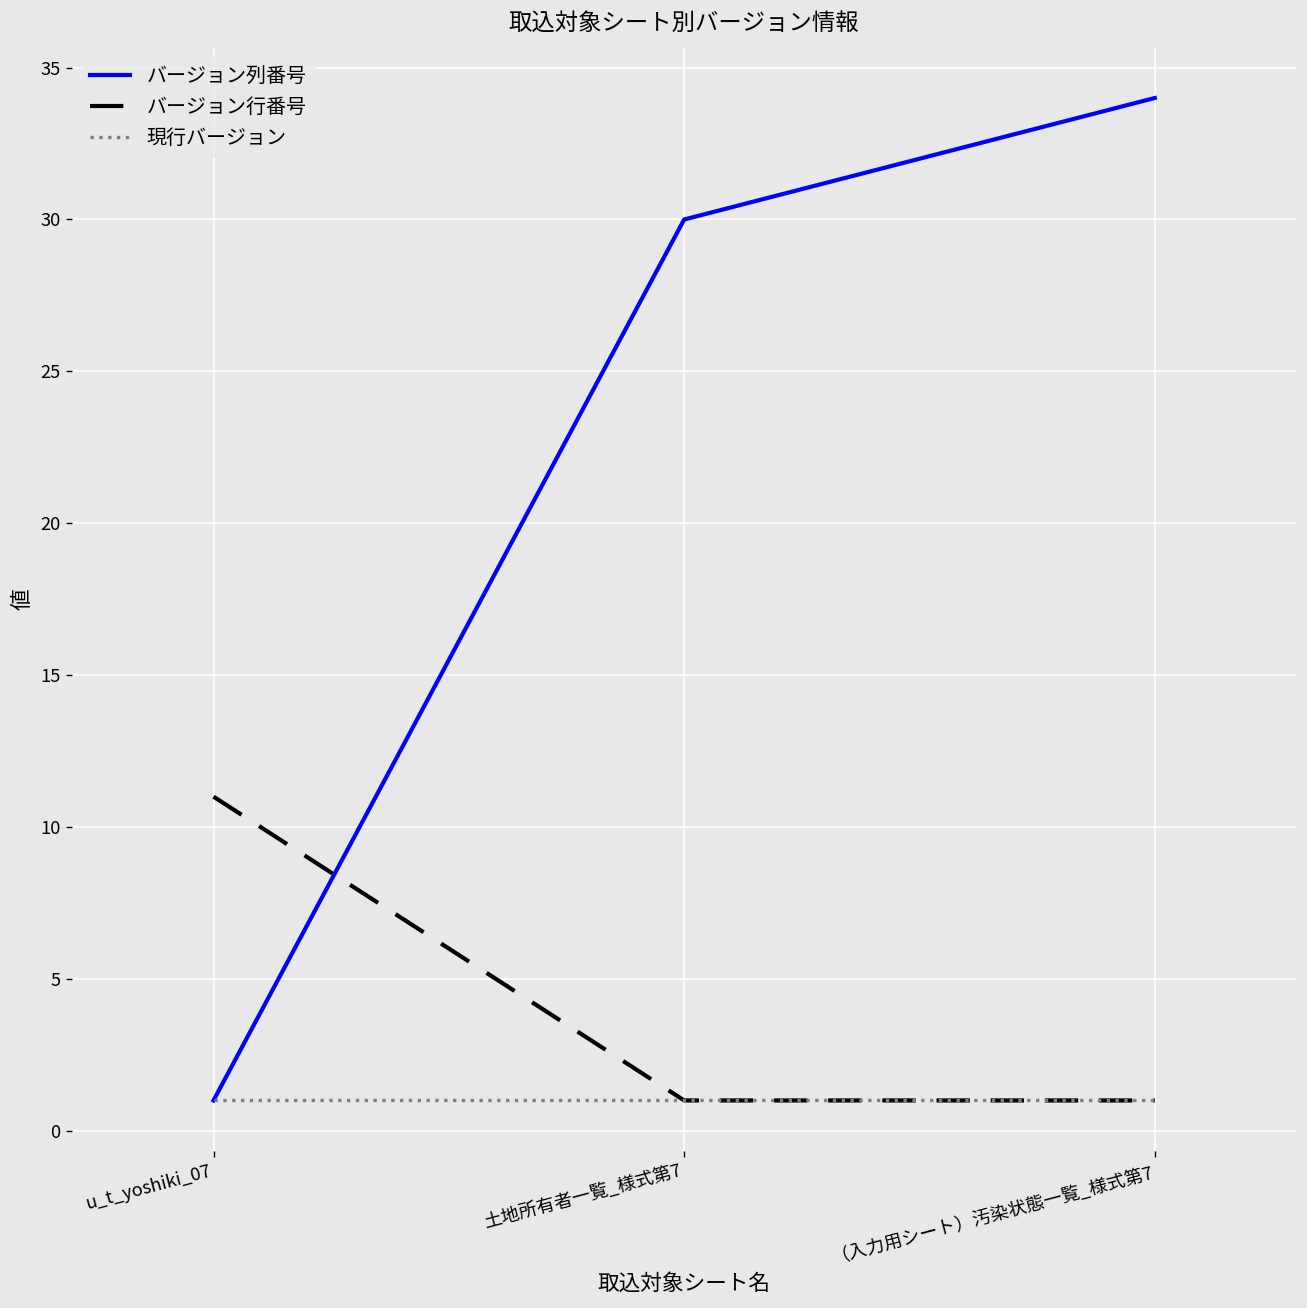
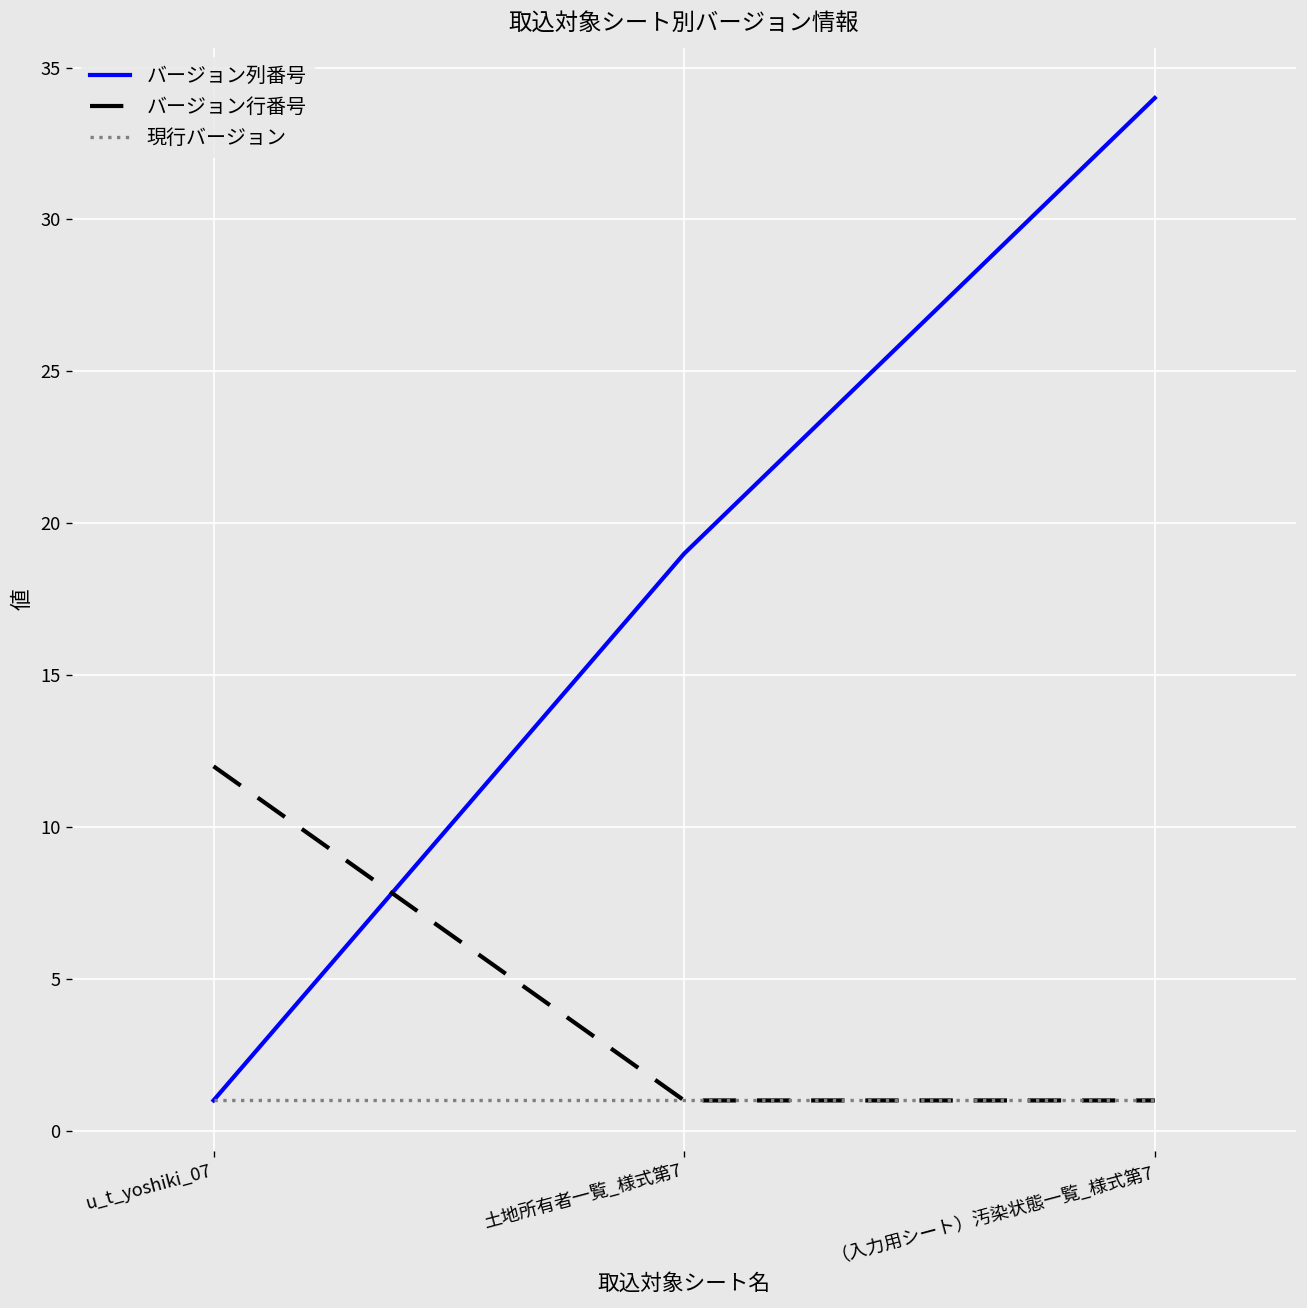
  {
    "バージョン列番号": {
-     "土地所有者一覧_様式第7": 30,
+     "土地所有者一覧_様式第7": 19,
      "（入力用シート）汚染状態一覧_様式第7": 34
    },
    "バージョン行番号": {
-     "u_t_yoshiki_07": 11
+     "u_t_yoshiki_07": 12
    }
  }
